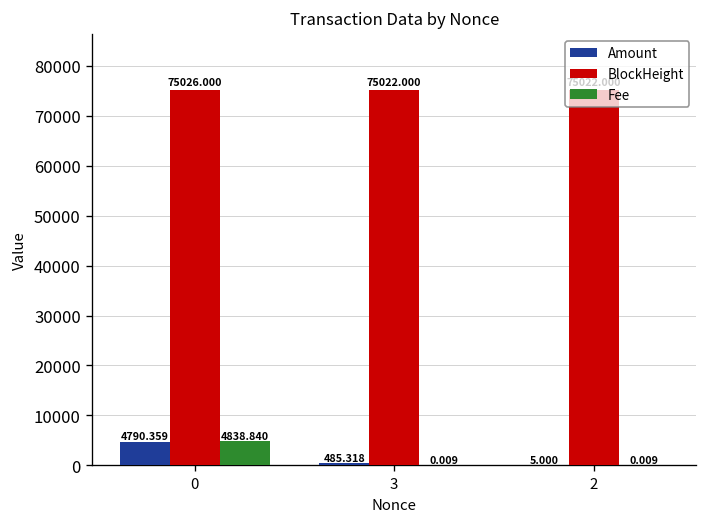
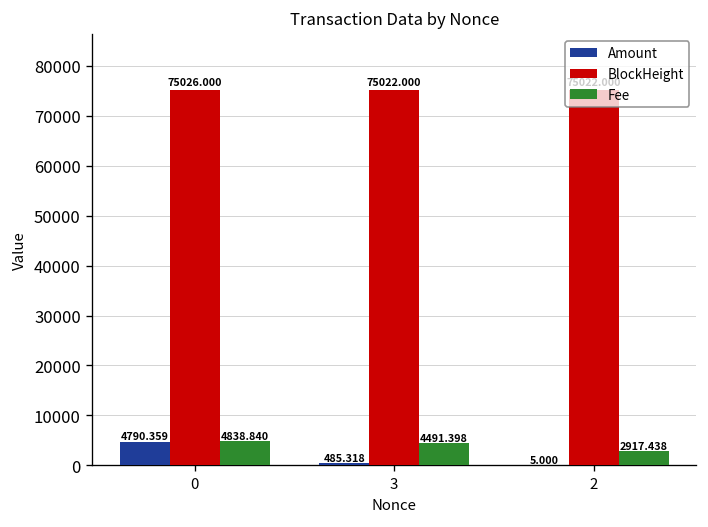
  {
    "Amount": {
      "0": 4790.359,
      "3": 485.318,
      "2": 5.000
    },
    "BlockHeight": {
      "0": 75026.000,
      "3": 75022.000
    },
    "Fee": {
      "0": 4838.840,
-     "3": 0.009,
-     "2": 0.009
+     "3": 4491.398,
+     "2": 2917.438
    }
  }
